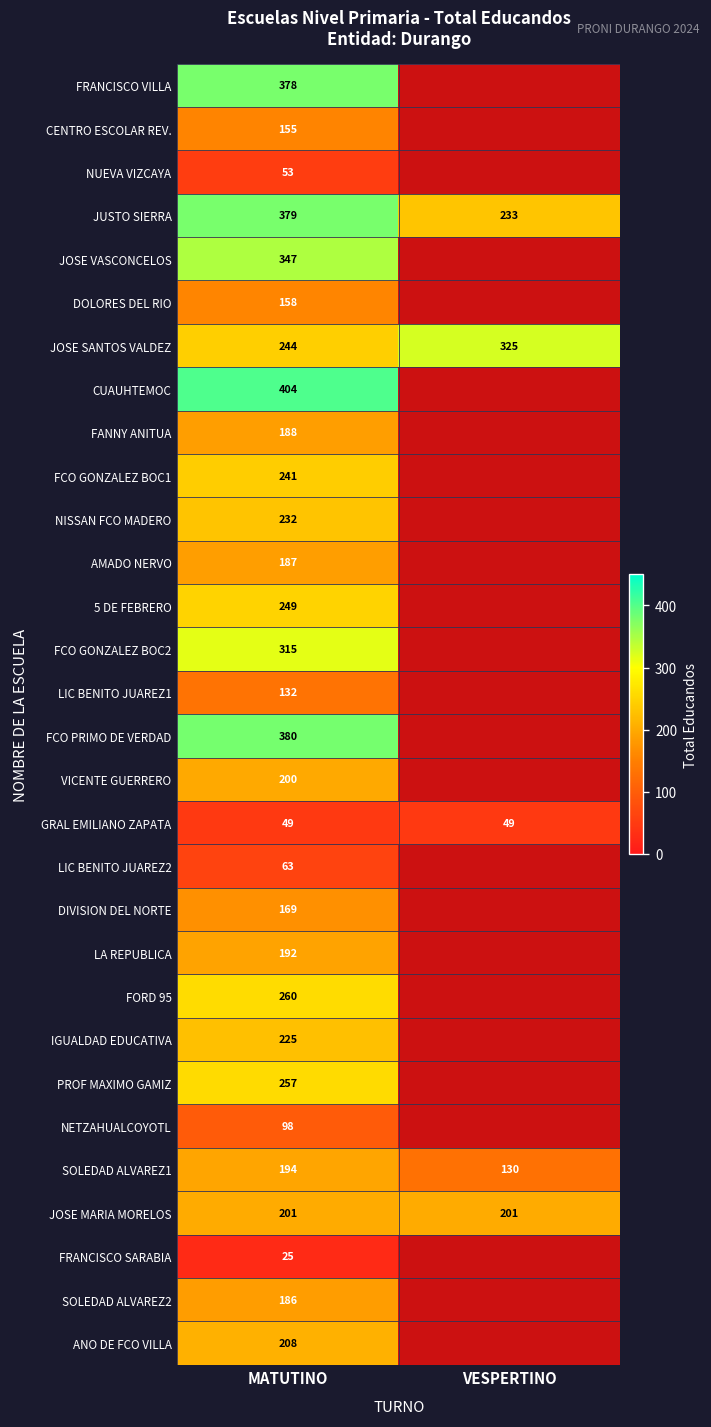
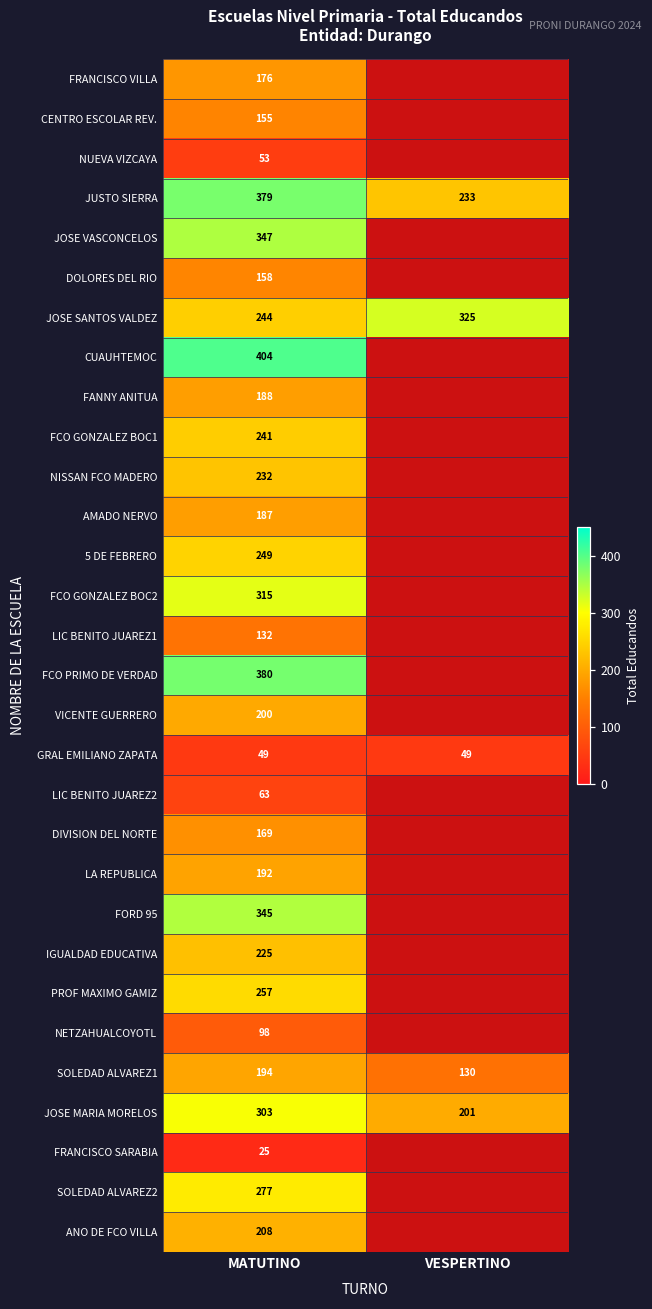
  {
    "FRANCISCO VILLA": {
-     "MATUTINO": 378
+     "MATUTINO": 176
    },
    "CENTRO ESCOLAR REV.": {
      "MATUTINO": 155
    },
    "NUEVA VIZCAYA": {
      "MATUTINO": 53
    },
    "JUSTO SIERRA": {
      "MATUTINO": 379,
      "VESPERTINO": 233
    },
    "JOSE VASCONCELOS": {
      "MATUTINO": 347
    },
    "DOLORES DEL RIO": {
      "MATUTINO": 158
    },
    "JOSE SANTOS VALDEZ": {
      "MATUTINO": 244,
      "VESPERTINO": 325
    },
    "CUAUHTEMOC": {
      "MATUTINO": 404
    },
    "FANNY ANITUA": {
      "MATUTINO": 188
    },
    "FCO GONZALEZ BOC1": {
      "MATUTINO": 241
    },
    "NISSAN FCO MADERO": {
      "MATUTINO": 232
    },
    "AMADO NERVO": {
      "MATUTINO": 187
    },
    "5 DE FEBRERO": {
      "MATUTINO": 249
    },
    "FCO GONZALEZ BOC2": {
      "MATUTINO": 315
    },
    "LIC BENITO JUAREZ1": {
      "MATUTINO": 132
    },
    "FCO PRIMO DE VERDAD": {
      "MATUTINO": 380
    },
    "VICENTE GUERRERO": {
      "MATUTINO": 200
    },
    "GRAL EMILIANO ZAPATA": {
      "MATUTINO": 49,
      "VESPERTINO": 49
    },
    "LIC BENITO JUAREZ2": {
      "MATUTINO": 63
    },
    "DIVISION DEL NORTE": {
      "MATUTINO": 169
    },
    "LA REPUBLICA": {
      "MATUTINO": 192
    },
    "FORD 95": {
-     "MATUTINO": 260
+     "MATUTINO": 345
    },
    "IGUALDAD EDUCATIVA": {
      "MATUTINO": 225
    },
    "PROF MAXIMO GAMIZ": {
      "MATUTINO": 257
    },
    "NETZAHUALCOYOTL": {
      "MATUTINO": 98
    },
    "SOLEDAD ALVAREZ1": {
      "MATUTINO": 194,
      "VESPERTINO": 130
    },
    "JOSE MARIA MORELOS": {
-     "MATUTINO": 201,
+     "MATUTINO": 303,
      "VESPERTINO": 201
    },
    "FRANCISCO SARABIA": {
      "MATUTINO": 25
    },
    "SOLEDAD ALVAREZ2": {
-     "MATUTINO": 186
+     "MATUTINO": 277
    },
    "ANO DE FCO VILLA": {
      "MATUTINO": 208
    }
  }
